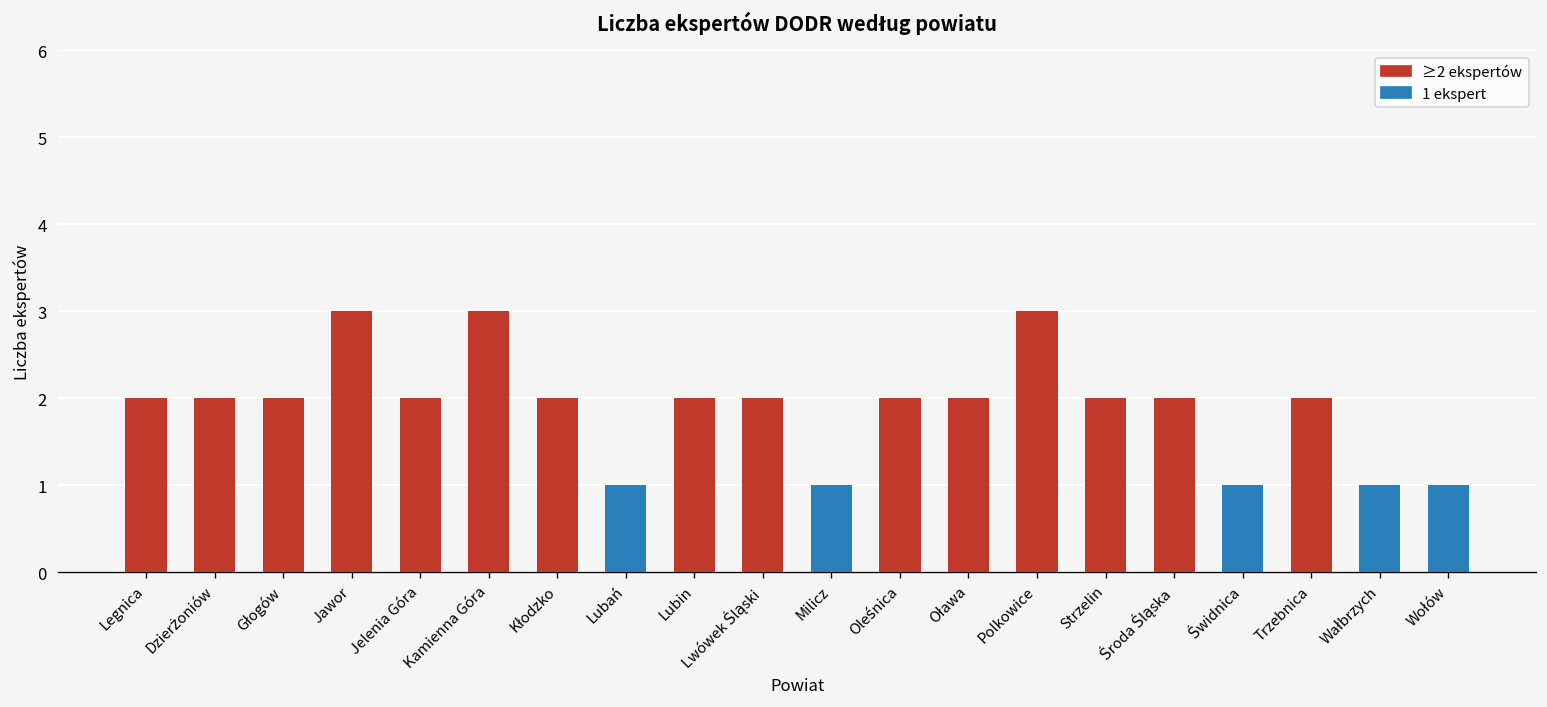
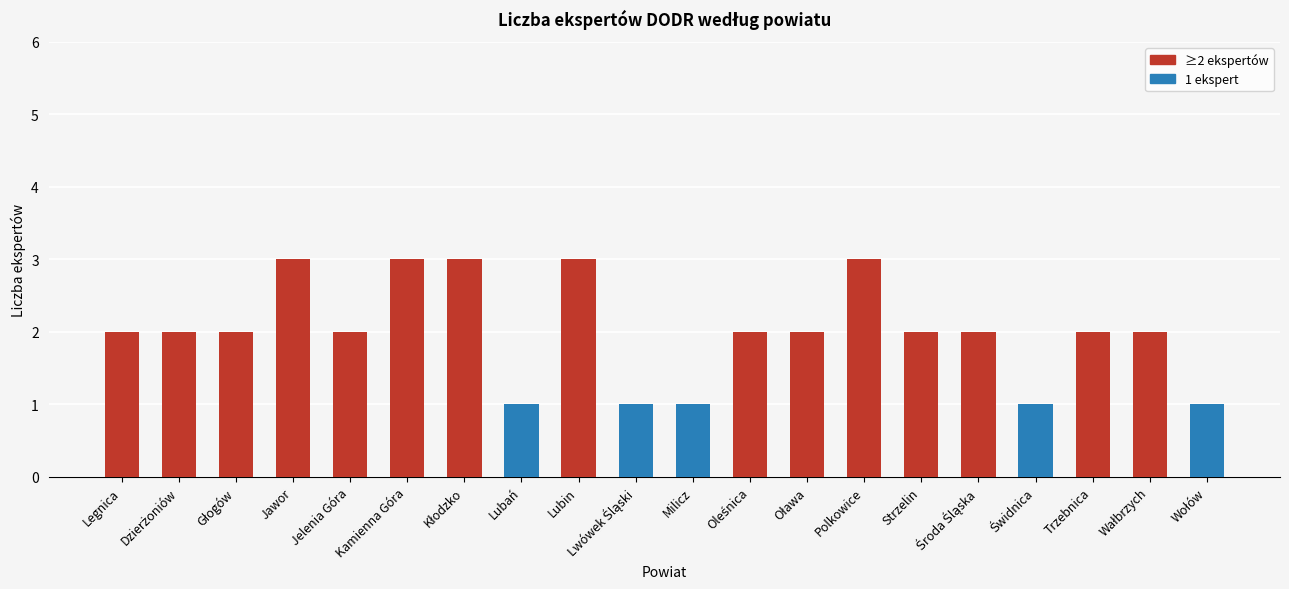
  {
    "Legnica": 2,
    "Dzierżoniów": 2,
    "Głogów": 2,
    "Jawor": 3,
    "Jelenia Góra": 2,
    "Kamienna Góra": 3,
-   "Kłodzko": 2,
+   "Kłodzko": 3,
    "Lubań": 1,
-   "Lubin": 2,
-   "Lwówek Śląski": 2,
+   "Lubin": 3,
+   "Lwówek Śląski": 1,
    "Milicz": 1,
    "Oleśnica": 2,
    "Oława": 2,
    "Polkowice": 3,
    "Strzelin": 2,
    "Środa Śląska": 2,
    "Świdnica": 1,
    "Trzebnica": 2,
-   "Wałbrzych": 1,
+   "Wałbrzych": 2,
    "Wołów": 1
  }
